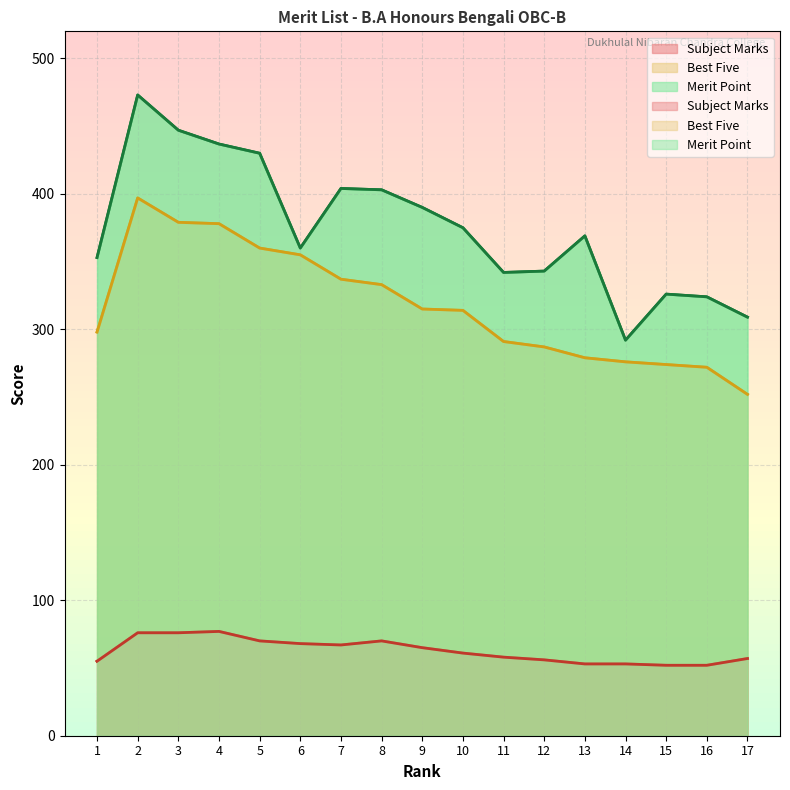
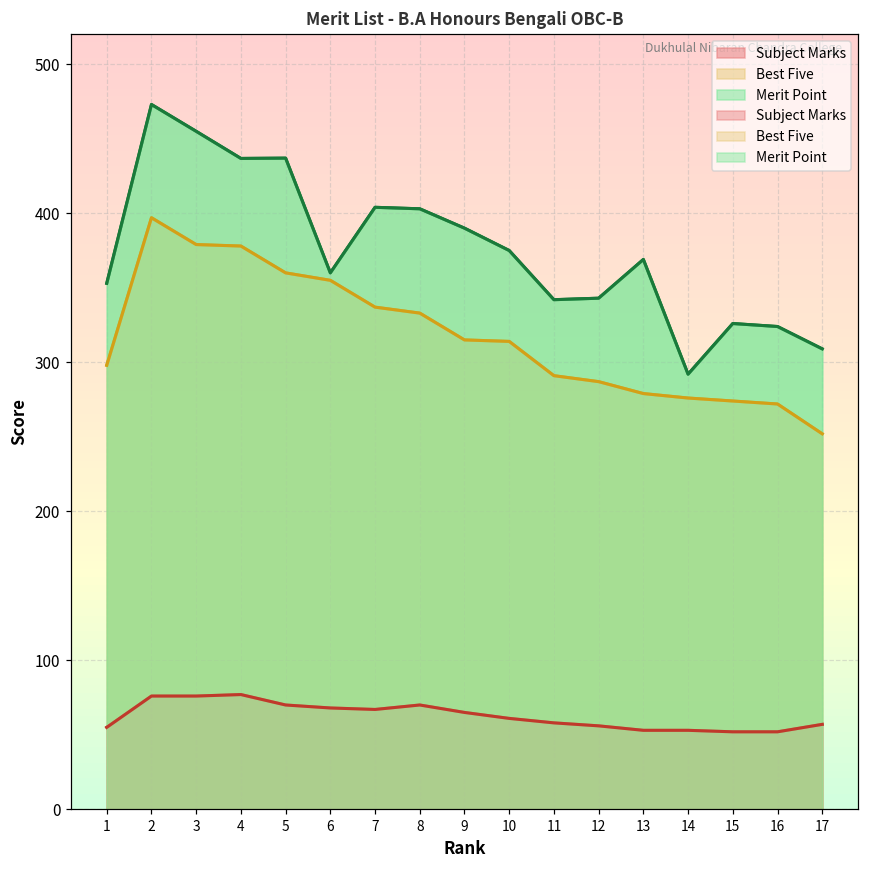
  {
    "Merit Point": {
      "1": 353,
      "2": 473,
-     "3": 447,
+     "3": 455,
      "4": 437,
-     "5": 430,
+     "5": 437,
      "6": 360,
      "7": 404,
      "8": 403,
      "9": 390,
      "10": 375,
      "11": 342,
      "12": 343,
      "13": 369,
      "14": 292,
      "15": 326,
      "16": 324,
      "17": 309
    }
  }
